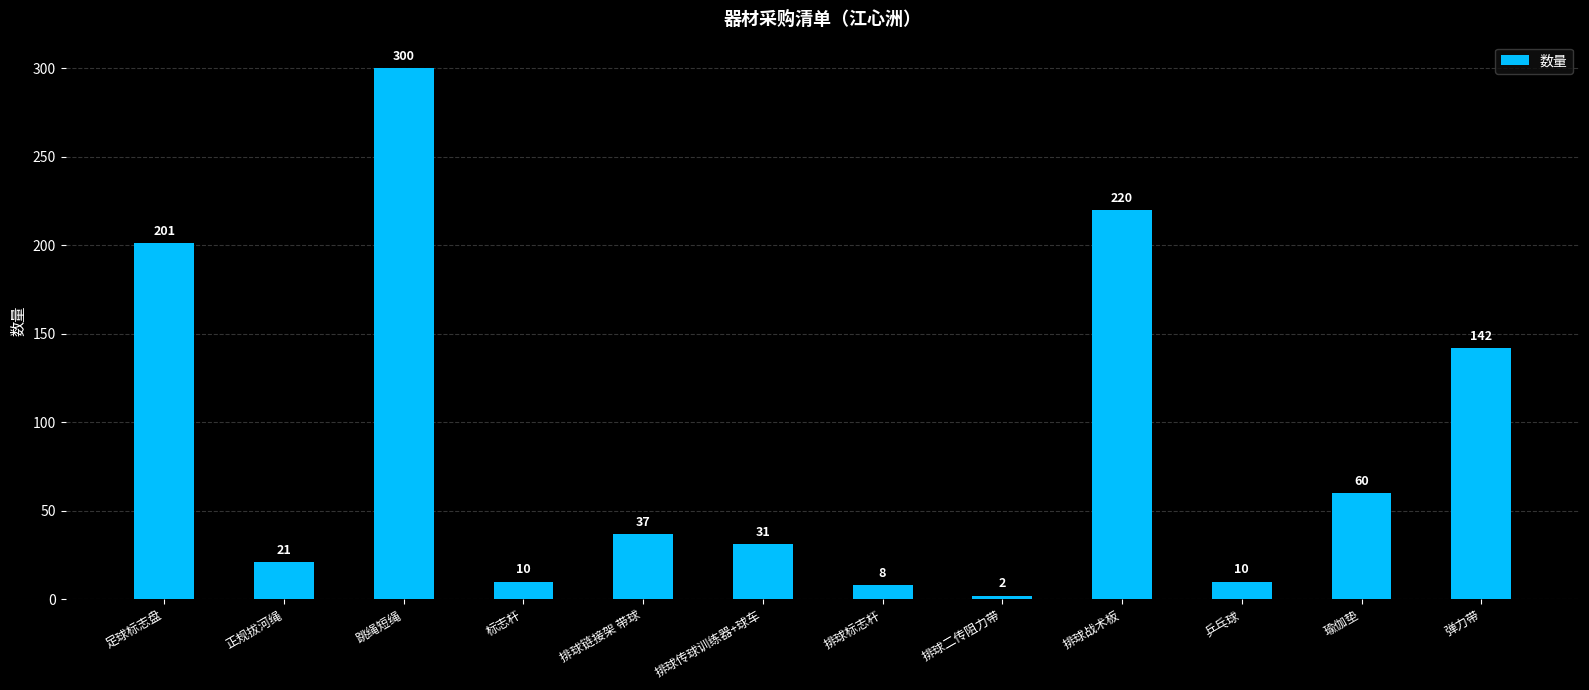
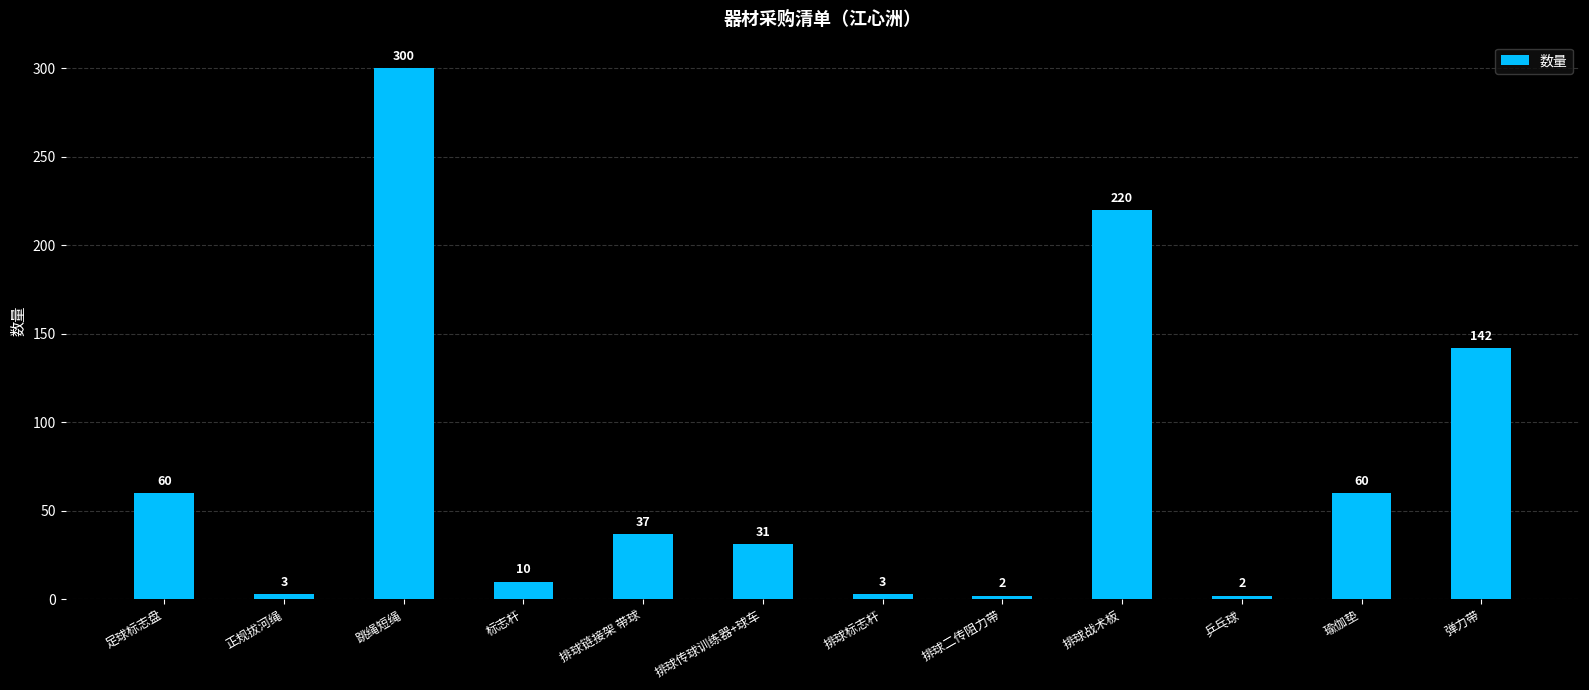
  {
-   "足球标志盘": 201,
-   "正规拔河绳": 21,
+   "足球标志盘": 60,
+   "正规拔河绳": 3,
    "跳绳短绳": 300,
    "标志杆": 10,
    "排球链接架 带球": 37,
    "排球传球训练器+球车": 31,
-   "排球标志杆": 8,
+   "排球标志杆": 3,
    "排球二传阻力带": 2,
    "排球战术板": 220,
-   "乒乓球": 10,
+   "乒乓球": 2,
    "瑜伽垫": 60,
    "弹力带": 142
  }
